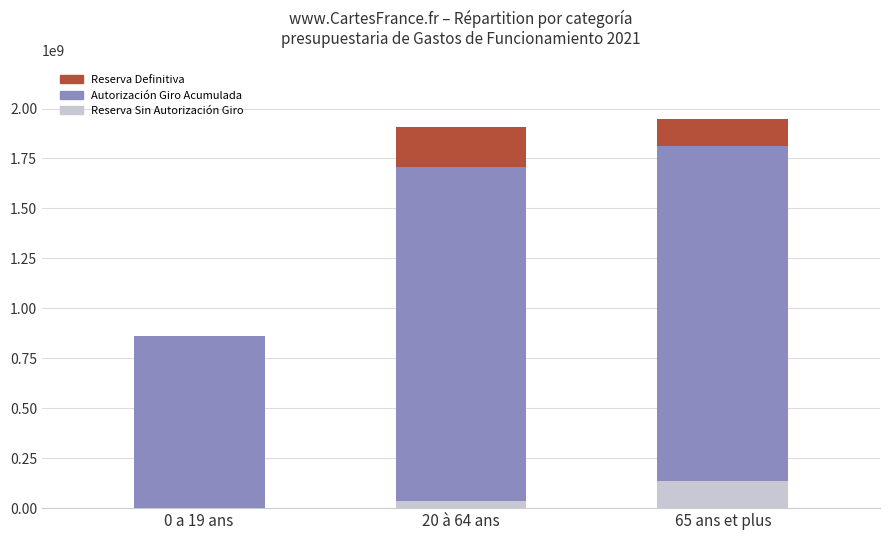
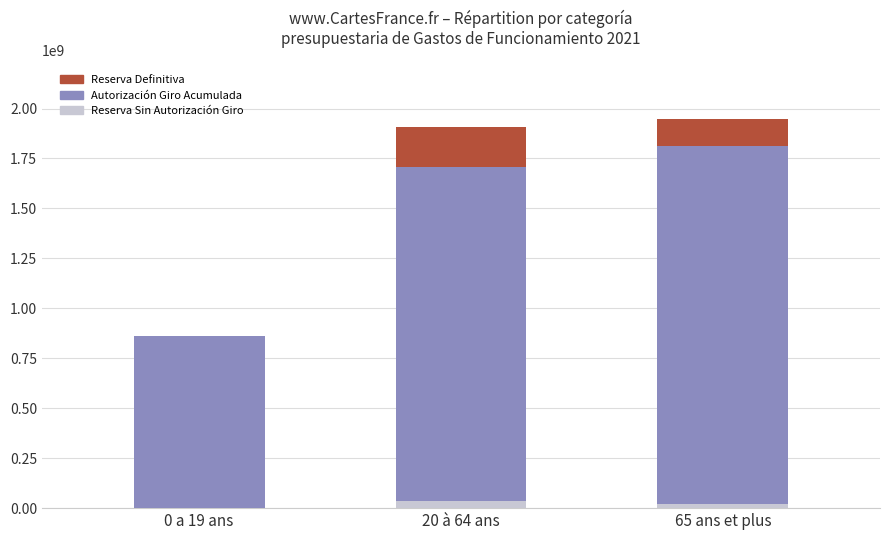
  {
    "Reserva Definitiva": {
      "20 à 64 ans": 1910000000,
      "65 ans et plus": 1950000000
    },
    "Autorización Giro Acumulada": {
      "0 a 19 ans": 860000000
    },
    "Reserva Sin Autorización Giro": {
-     "65 ans et plus": 140000000
+     "65 ans et plus": 20000000
    }
  }
